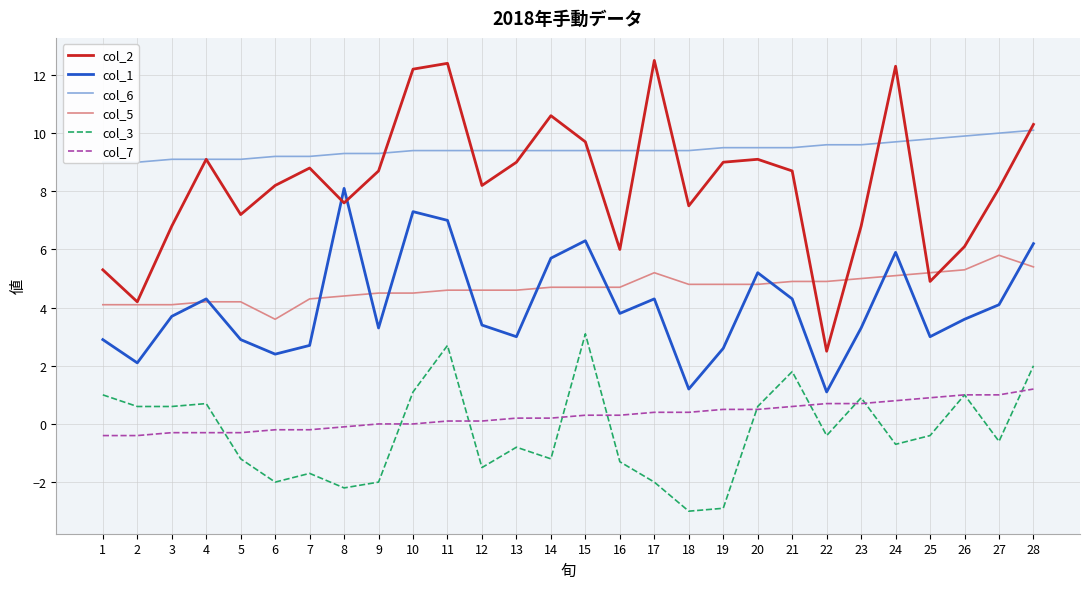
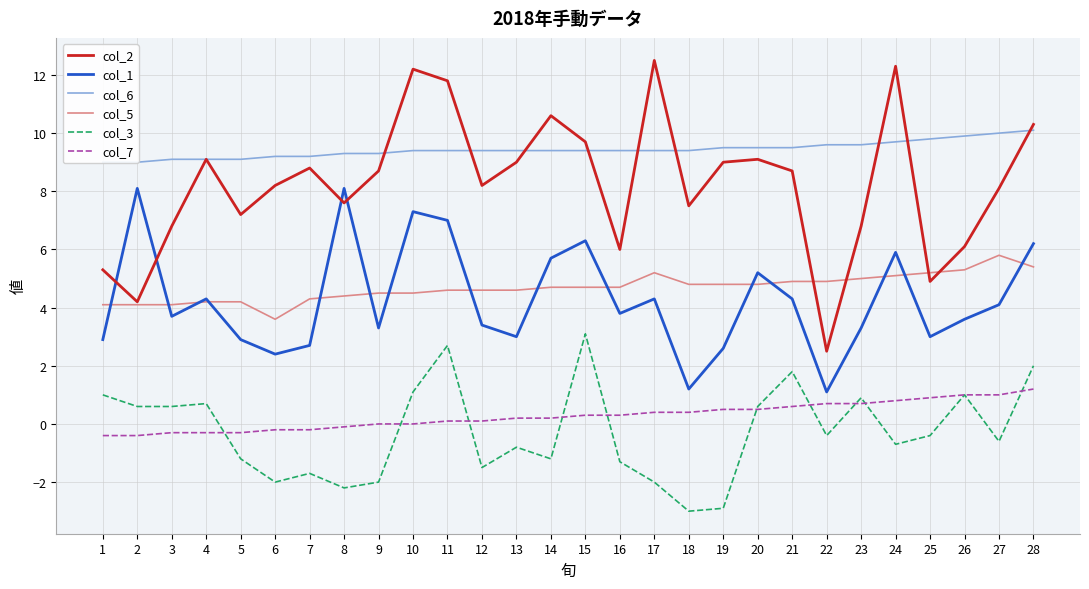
  {
    "col_2": {
      "1": 5.3,
      "2": 4.2,
      "3": 6.8,
      "5": 7.2,
      "6": 8.2,
      "7": 8.8,
      "8": 7.6,
      "9": 8.7,
      "10": 12.2,
-     "11": 12.4,
+     "11": 11.8,
      "12": 8.2,
      "13": 9.0,
      "14": 10.6,
      "15": 9.7,
      "16": 6.0,
      "17": 12.5,
      "18": 7.5,
      "19": 9.0,
      "20": 9.1,
      "21": 8.7,
      "22": 2.5,
      "23": 6.8,
      "24": 12.3,
      "25": 4.9,
      "26": 6.1,
      "27": 8.1,
      "28": 10.3
    },
    "col_1": {
      "1": 2.9,
-     "2": 2.1,
+     "2": 8.1,
      "3": 3.7,
      "4": 4.3,
      "5": 2.9,
      "6": 2.4,
      "7": 2.7,
      "8": 8.1,
      "9": 3.3,
      "10": 7.3,
      "11": 7.0,
      "12": 3.4,
      "13": 3.0,
      "14": 5.7,
      "15": 6.3,
      "16": 3.8,
      "17": 4.3,
      "18": 1.2,
      "19": 2.6,
      "20": 5.2,
      "21": 4.3,
      "22": 1.1,
      "23": 3.3,
      "24": 5.9,
      "25": 3.0,
      "26": 3.6,
      "27": 4.1,
      "28": 6.2
    },
    "col_6": {
      "3": 9.1,
      "5": 9.1,
      "6": 9.2,
      "7": 9.2,
      "8": 9.3,
      "9": 9.3,
      "10": 9.4,
      "11": 9.4,
      "12": 9.4,
      "13": 9.4,
      "14": 9.4,
      "15": 9.4,
      "16": 9.4,
      "17": 9.4,
      "18": 9.4,
      "19": 9.5,
      "20": 9.5,
      "21": 9.5,
      "22": 9.6,
      "23": 9.6,
      "24": 9.7,
      "25": 9.8,
      "26": 9.9,
      "27": 10.0,
      "28": 10.1
    },
    "col_5": {
      "1": 4.1,
      "2": 4.1,
      "3": 4.1,
      "4": 4.2,
      "5": 4.2,
      "6": 3.6,
      "7": 4.3,
      "8": 4.4,
      "9": 4.5,
      "10": 4.5,
      "11": 4.6,
      "12": 4.6,
      "13": 4.6,
      "14": 4.7,
      "15": 4.7,
      "16": 4.7,
      "17": 5.2,
      "18": 4.8,
      "19": 4.8,
      "20": 4.8,
      "21": 4.9,
      "22": 4.9,
      "23": 5.0,
      "24": 5.1,
      "25": 5.2,
      "26": 5.3,
      "27": 5.8,
      "28": 5.4
    },
    "col_3": {
      "1": 1.0,
      "2": 0.6,
      "3": 0.6,
      "4": 0.7,
      "5": -1.2,
      "6": -2.0,
      "7": -1.7,
      "8": -2.2,
      "9": -2.0,
      "10": 1.1,
      "11": 2.7,
      "12": -1.5,
      "13": -0.8,
      "14": -1.2,
      "15": 3.1,
      "16": -1.3,
      "17": -2.0,
      "18": -3.0,
      "19": -2.9,
      "20": 0.6,
      "21": 1.8,
      "22": -0.4,
      "23": 0.9,
      "24": -0.7,
      "25": -0.4,
      "27": -0.6,
      "28": 2.0
    },
    "col_7": {
      "1": -0.4,
      "2": -0.4,
      "3": -0.3,
      "4": -0.3,
      "5": -0.3,
      "6": -0.2,
      "7": -0.2,
      "8": -0.1,
      "9": 0.0,
      "10": 0.0,
      "11": 0.1,
      "12": 0.1,
      "13": 0.2,
      "14": 0.2,
      "15": 0.3,
      "16": 0.3,
      "17": 0.4,
      "18": 0.4,
      "19": 0.5,
      "20": 0.5,
      "21": 0.6,
      "22": 0.7,
      "23": 0.7,
      "24": 0.8,
      "25": 0.9,
      "27": 1.0,
      "28": 1.2
    }
  }
